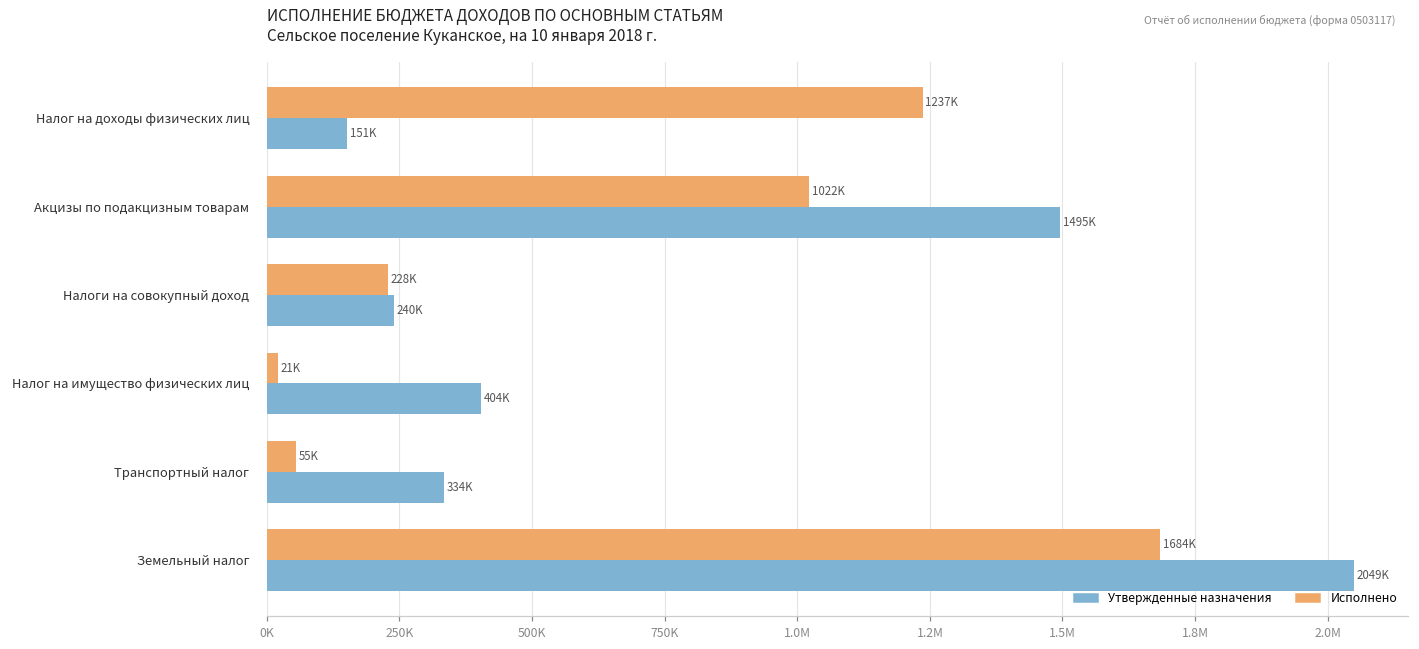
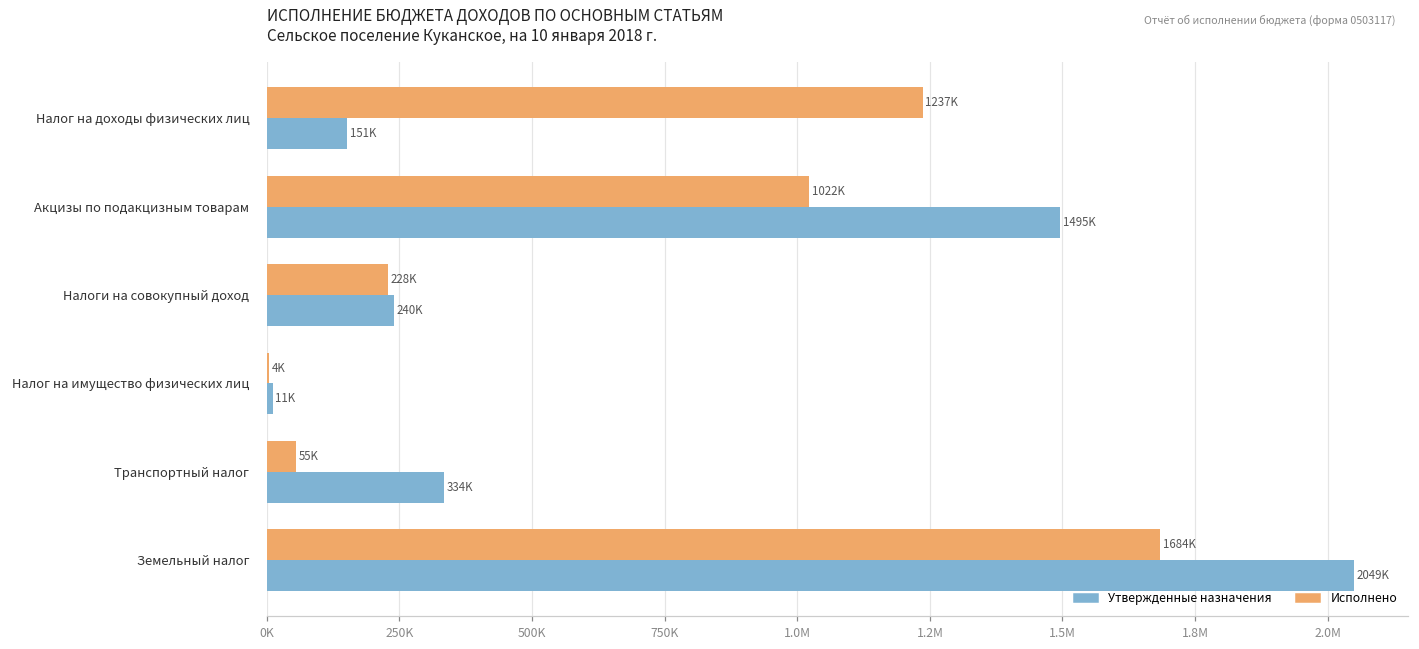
  {
    "Утвержденные назначения": {
      "Налог на доходы физических лиц": "151K",
      "Акцизы по подакцизным товарам": "1495K",
      "Налоги на совокупный доход": "240K",
-     "Налог на имущество физических лиц": "404K",
+     "Налог на имущество физических лиц": "11K",
      "Транспортный налог": "334K",
      "Земельный налог": "2049K"
    },
    "Исполнено": {
      "Налог на доходы физических лиц": "1237K",
      "Акцизы по подакцизным товарам": "1022K",
      "Налоги на совокупный доход": "228K",
-     "Налог на имущество физических лиц": "21K",
+     "Налог на имущество физических лиц": "4K",
      "Транспортный налог": "55K",
      "Земельный налог": "1684K"
    }
  }
